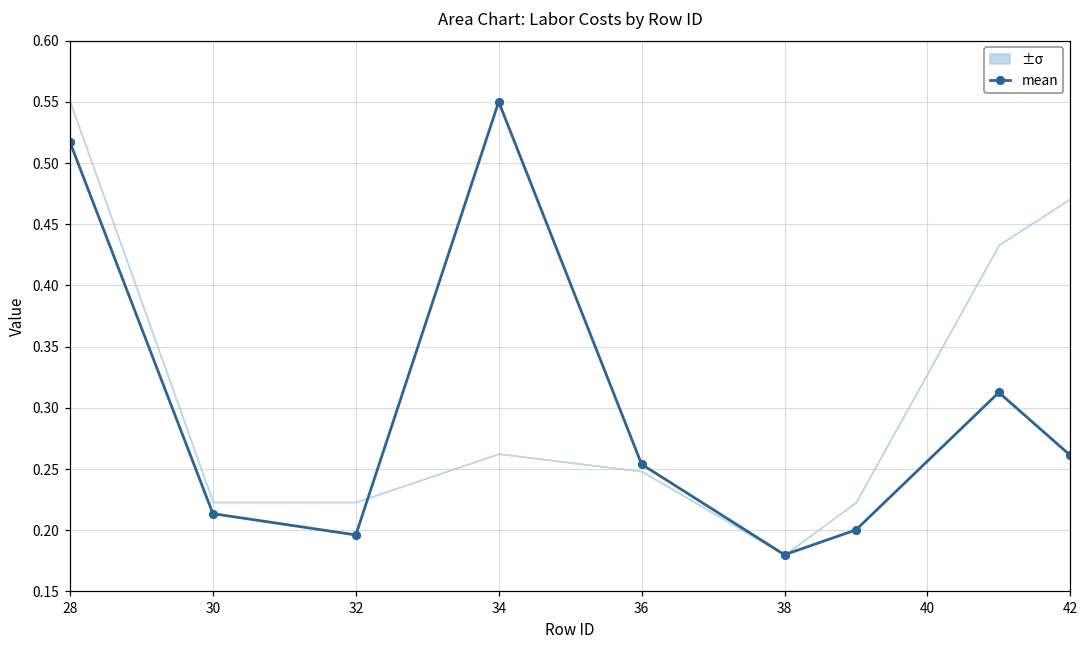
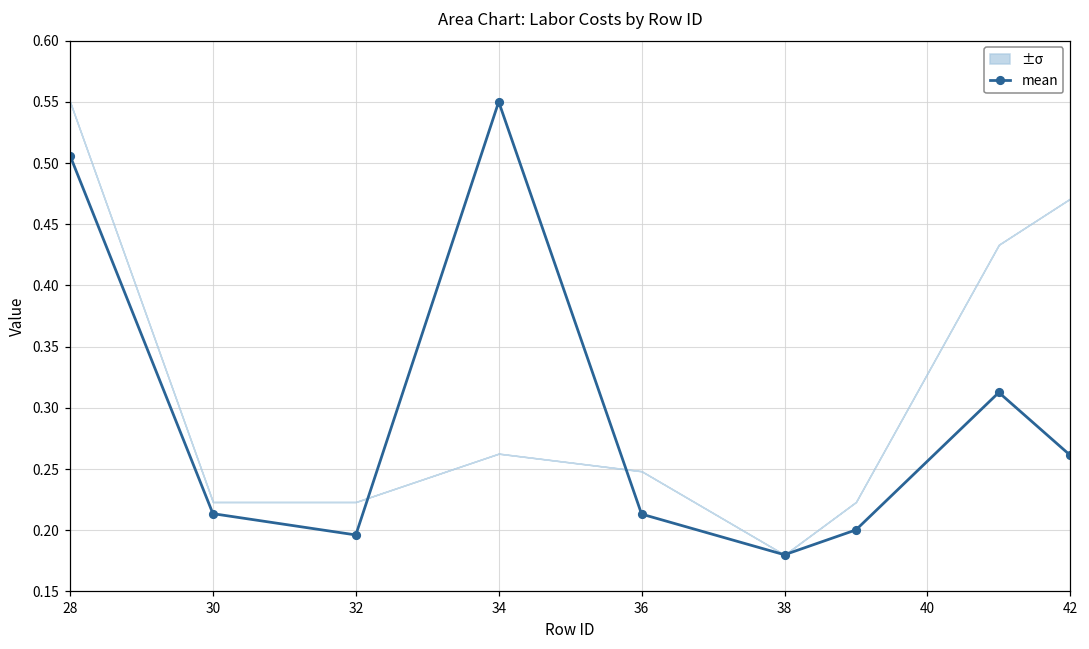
  {
    "mean": {
-     "28": 0.517,
+     "28": 0.506,
      "30": 0.214,
      "32": 0.196,
      "34": 0.550,
-     "36": 0.254,
+     "36": 0.213,
      "42": 0.261
    },
    "±σ": {
      "28": 0.000
    }
  }
